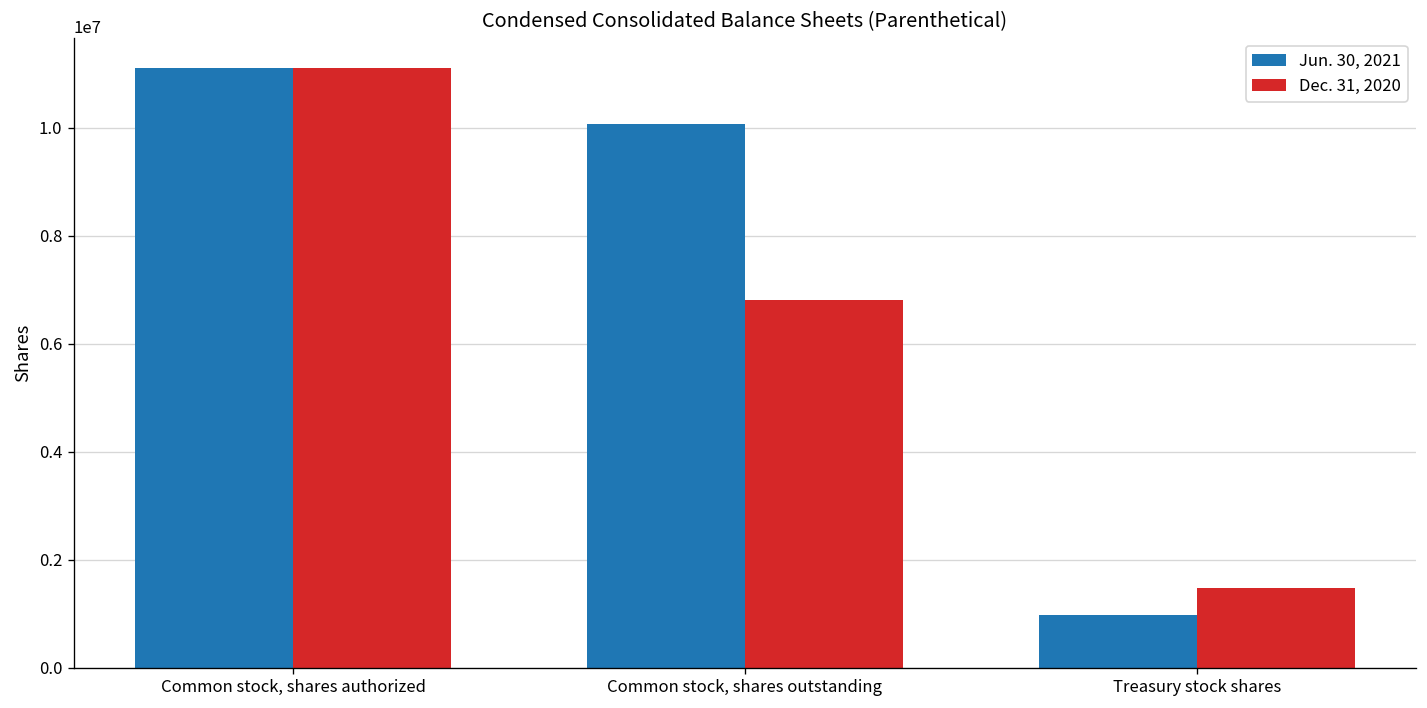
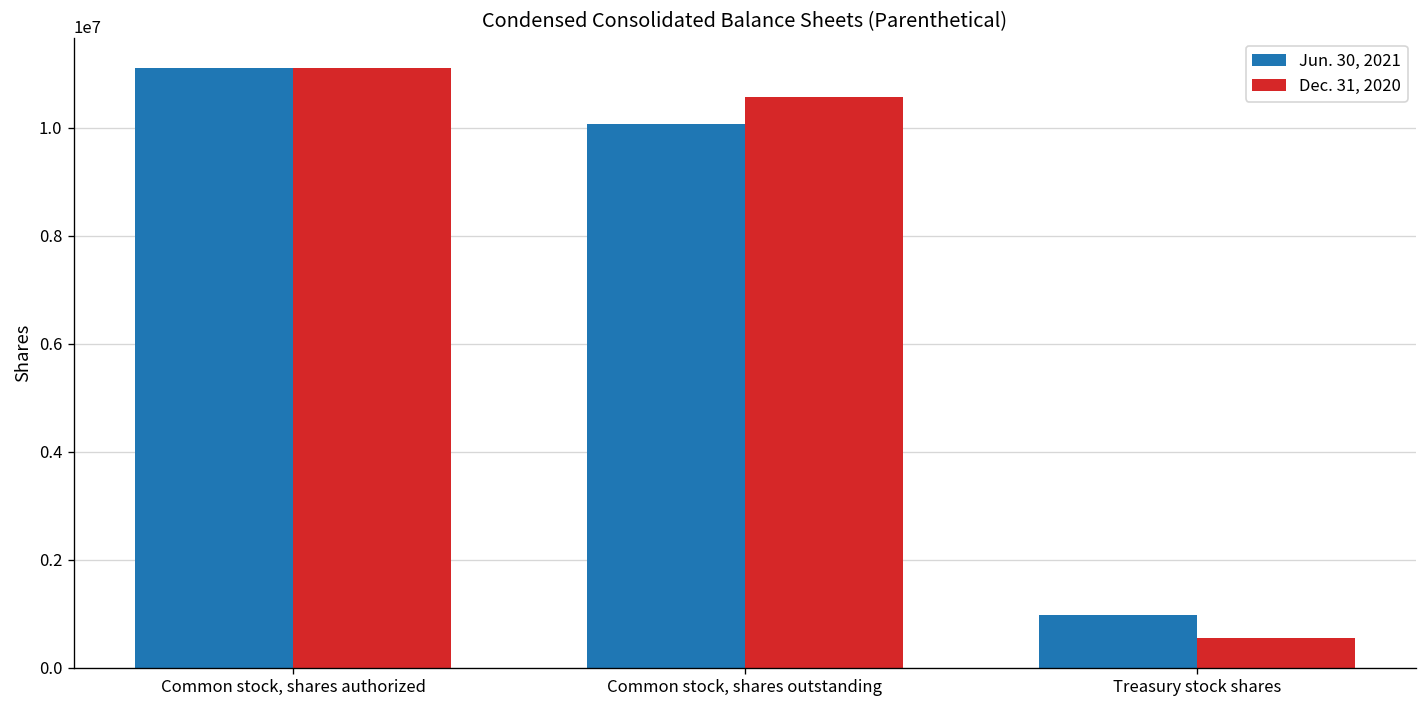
  {
    "Jun. 30, 2021": {
      "Common stock, shares authorized": 11100000,
      "Common stock, shares outstanding": 10100000,
      "Treasury stock shares": 1000000
    },
    "Dec. 31, 2020": {
      "Common stock, shares authorized": 11100000,
-     "Common stock, shares outstanding": 6800000,
-     "Treasury stock shares": 1500000
+     "Common stock, shares outstanding": 10600000,
+     "Treasury stock shares": 600000
    }
  }
